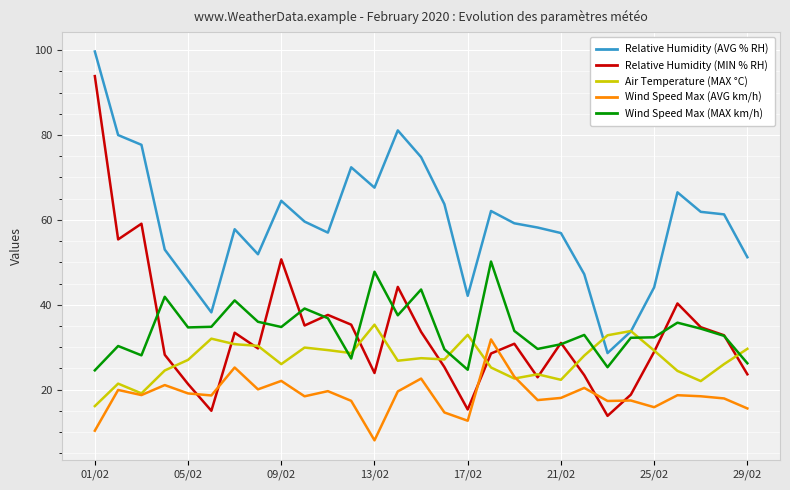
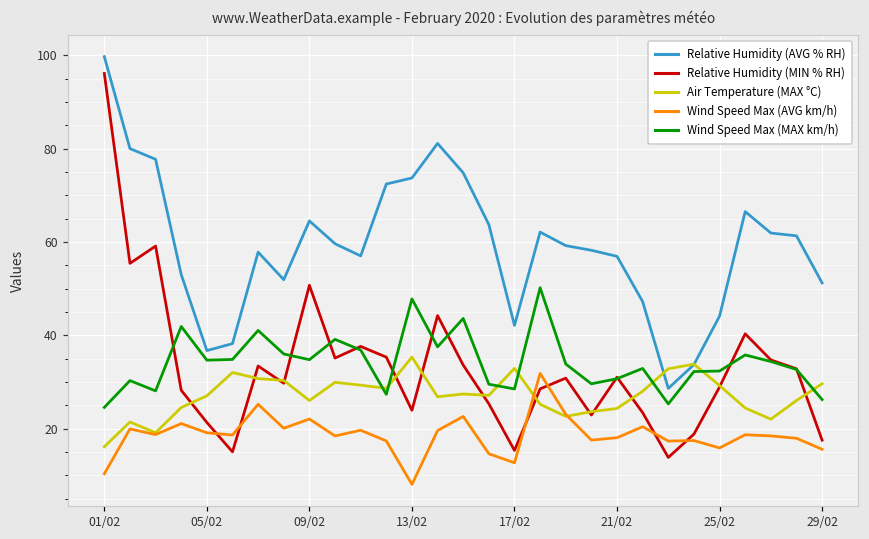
  {
    "Relative Humidity (AVG % RH)": {
      "01/02": 100,
-     "05/02": 46,
+     "05/02": 37,
      "09/02": 65,
-     "13/02": 68,
+     "13/02": 74,
      "17/02": 42,
      "21/02": 57,
      "25/02": 44,
      "29/02": 51
    },
    "Relative Humidity (MIN % RH)": {
-     "01/02": 94,
+     "01/02": 96,
      "05/02": 21,
      "09/02": 51,
      "13/02": 24,
      "17/02": 15,
-     "29/02": 24
+     "29/02": 18
    },
    "Air Temperature (MAX °C)": {
      "01/02": 16,
      "05/02": 27,
      "09/02": 26,
      "13/02": 35,
      "17/02": 33,
-     "21/02": 22,
+     "21/02": 24,
      "29/02": 30
    },
    "Wind Speed Max (AVG km/h)": {
      "01/02": 10,
      "05/02": 19,
      "09/02": 22,
      "13/02": 8,
      "17/02": 13,
      "21/02": 18,
      "25/02": 16,
      "29/02": 16
    },
    "Wind Speed Max (MAX km/h)": {
      "01/02": 25,
      "05/02": 35,
      "09/02": 35,
      "13/02": 48,
-     "17/02": 25,
+     "17/02": 28,
      "25/02": 32,
      "29/02": 26
    }
  }
